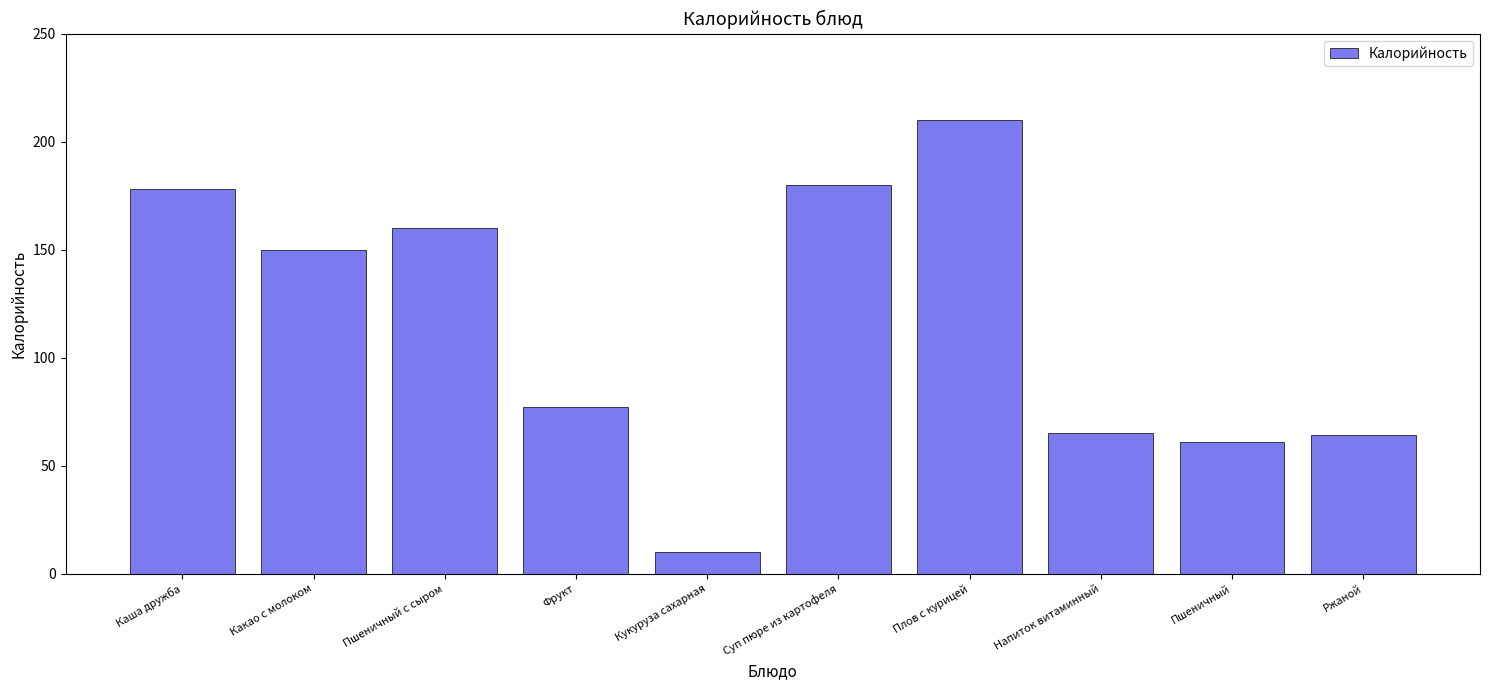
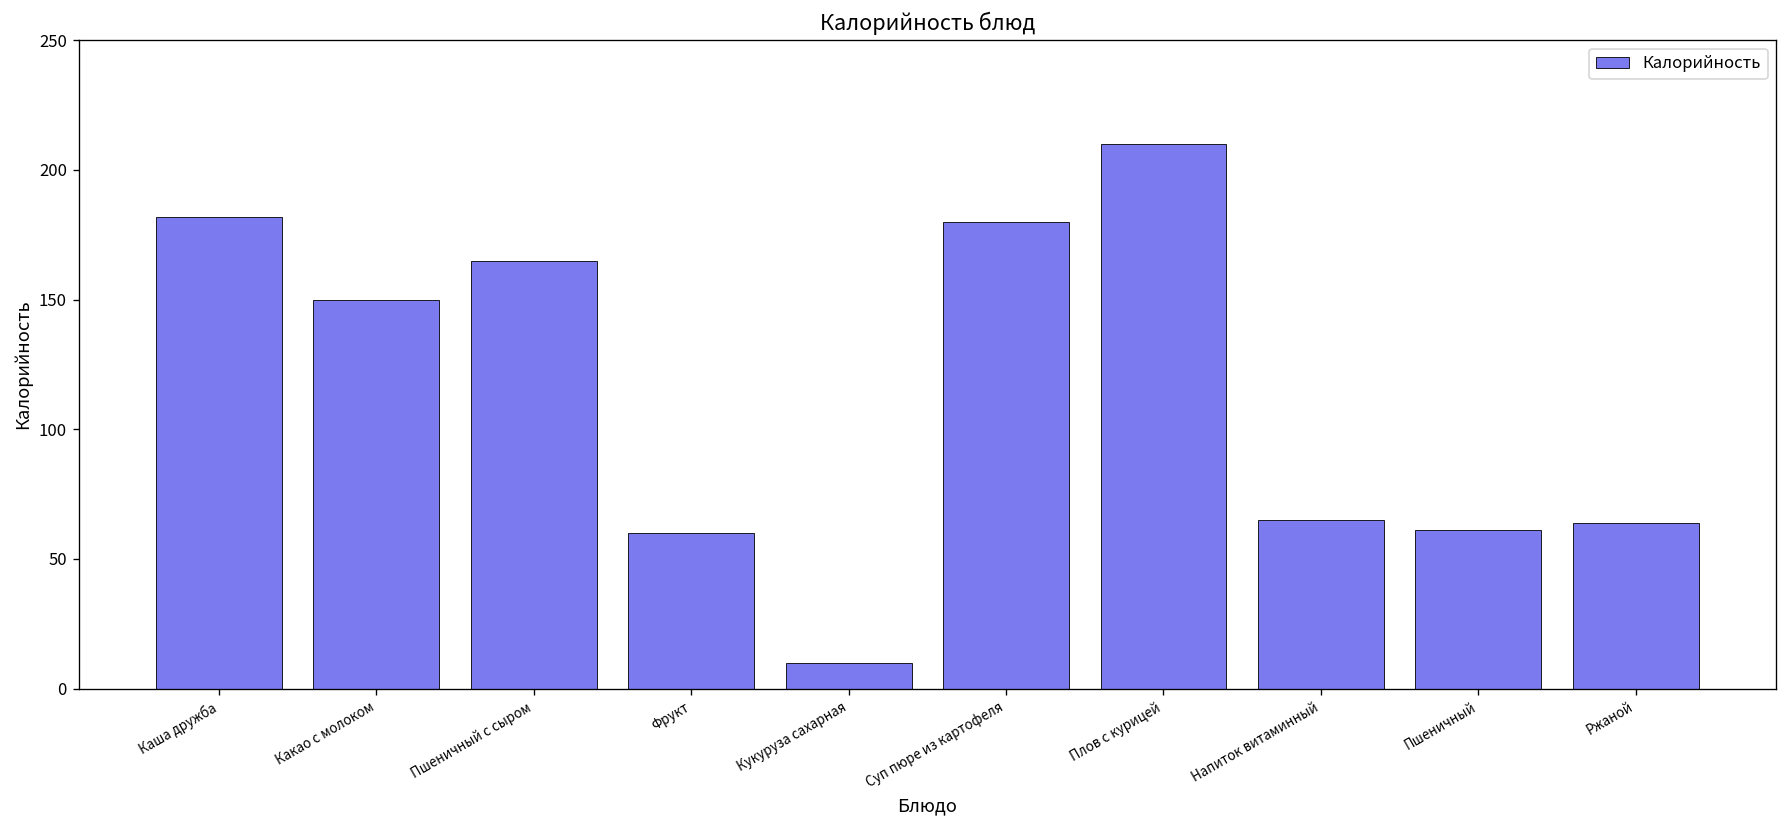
  {
-   "Каша дружба": 178,
+   "Каша дружба": 182,
    "Какао с молоком": 150,
-   "Пшеничный с сыром": 160,
-   "Фрукт": 77,
+   "Пшеничный с сыром": 165,
+   "Фрукт": 60,
    "Кукуруза сахарная": 10,
    "Суп пюре из картофеля": 180,
    "Плов с курицей": 210,
    "Напиток витаминный": 65,
    "Пшеничный": 61,
    "Ржаной": 64
  }
